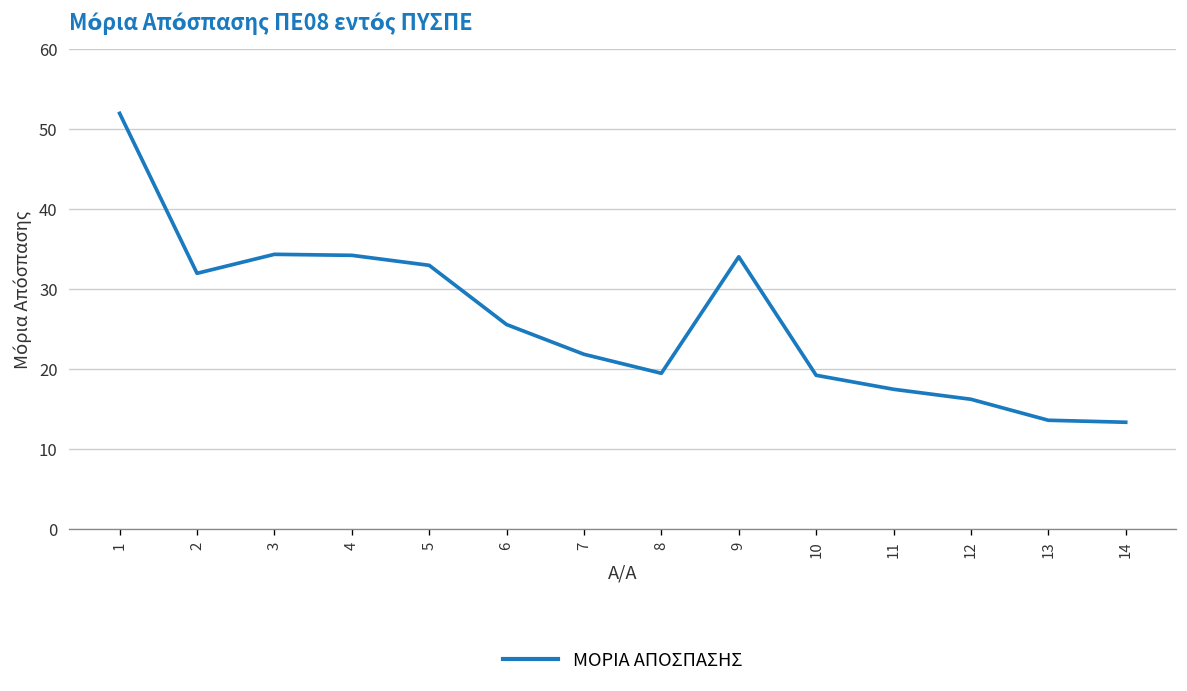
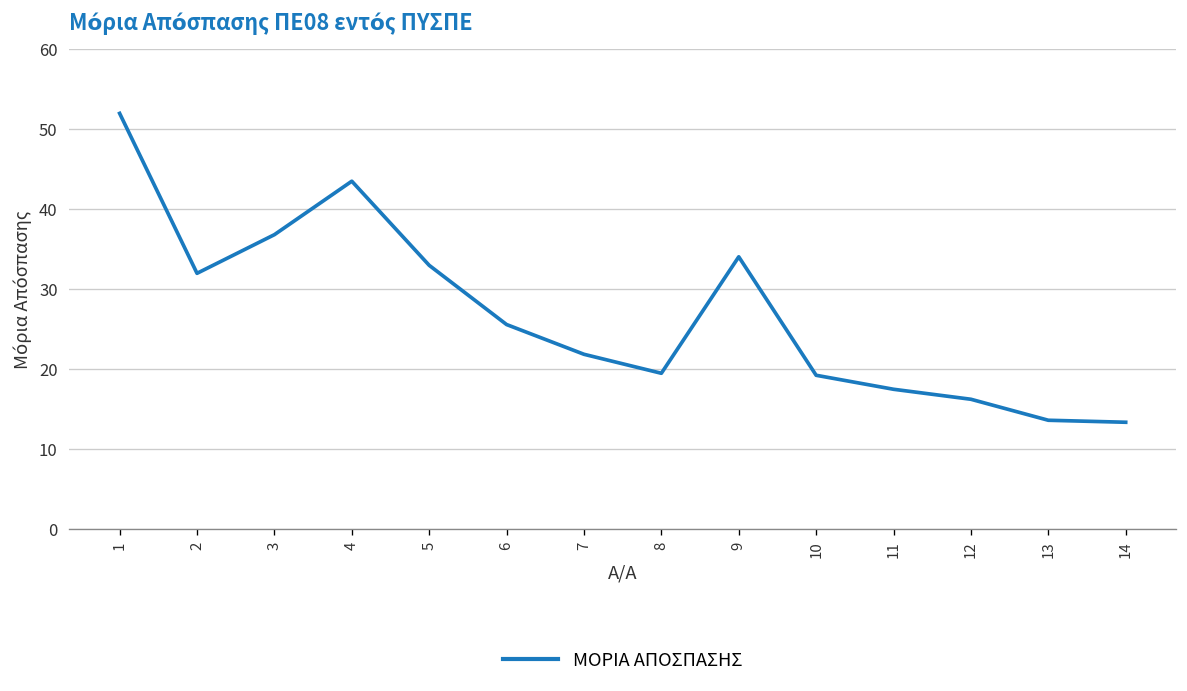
  {
    "1": 52,
    "2": 32,
-   "3": 34,
-   "4": 34,
+   "3": 37,
+   "4": 44,
    "5": 33,
    "6": 26,
    "7": 22,
    "8": 20,
    "9": 34,
    "10": 19,
    "11": 18,
    "12": 16,
    "13": 14,
    "14": 13
  }
